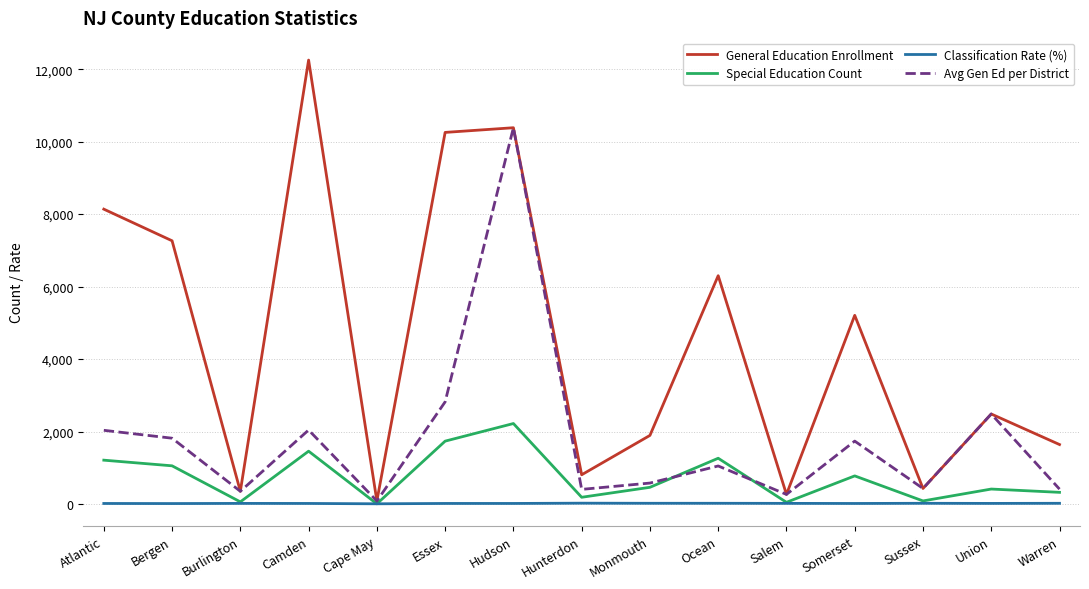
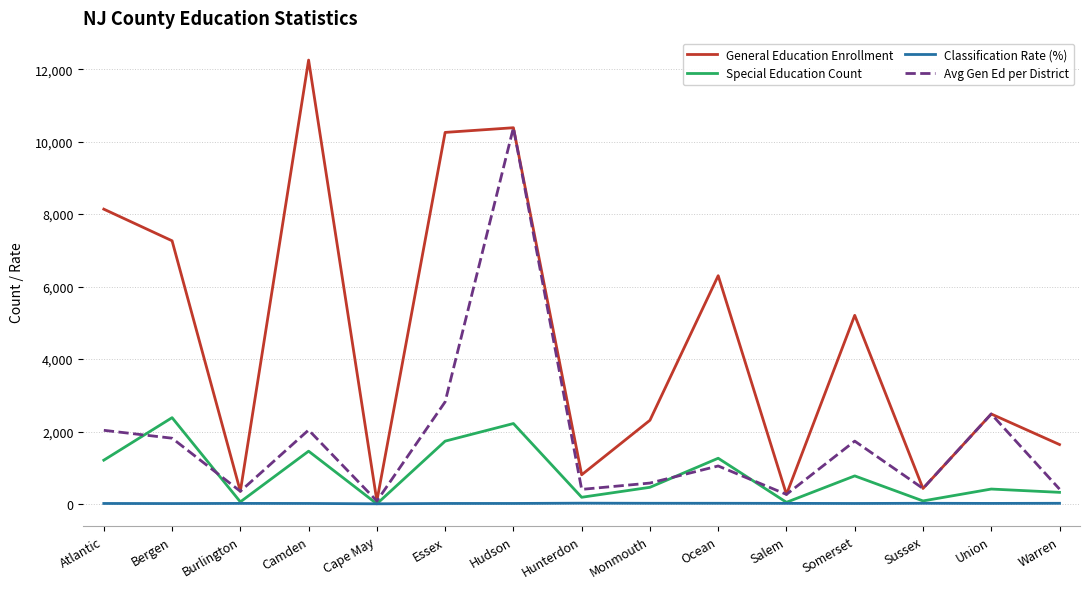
  {
    "General Education Enrollment": {
      "Atlantic": "8,100",
      "Bergen": "7,300",
      "Camden": "12,300",
      "Essex": "10,300",
      "Hunterdon": "800",
-     "Monmouth": "1,900",
+     "Monmouth": "2,300",
      "Ocean": "6,300",
      "Somerset": "5,200",
      "Warren": "1,600"
    },
    "Special Education Count": {
      "Atlantic": "1,200",
-     "Bergen": "1,100",
+     "Bergen": "2,400",
      "Camden": "1,500",
      "Essex": "1,700",
      "Hudson": "2,200",
      "Hunterdon": "200",
      "Monmouth": "500",
      "Ocean": "1,300",
      "Somerset": "800",
      "Union": "400",
      "Warren": "300"
    },
    "Classification Rate (%)": {
      "Atlantic": "0",
      "Bergen": "0",
      "Camden": "0",
      "Essex": "0",
      "Hudson": "0",
      "Hunterdon": "0",
      "Monmouth": "0",
      "Ocean": "0",
      "Somerset": "0",
      "Union": "0",
      "Warren": "0"
    },
    "Avg Gen Ed per District": {
      "Atlantic": "2,000",
      "Bergen": "1,800",
      "Camden": "2,000",
      "Essex": "2,800",
      "Hunterdon": "400",
      "Monmouth": "600",
      "Ocean": "1,100",
      "Somerset": "1,700",
      "Warren": "400"
    }
  }
